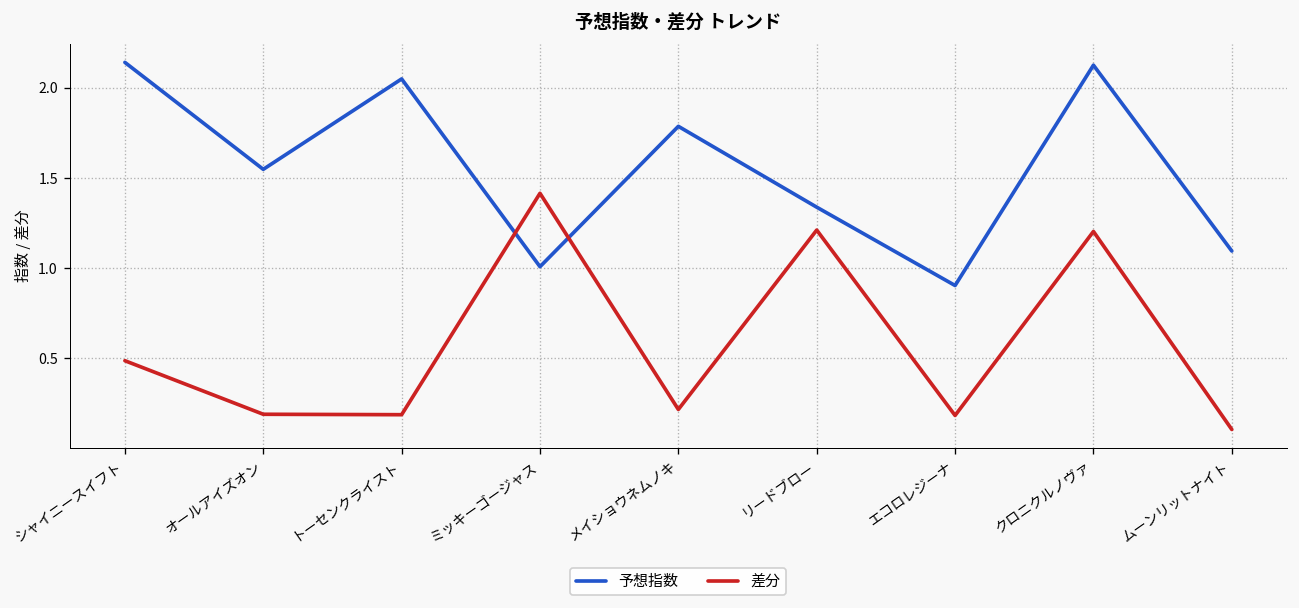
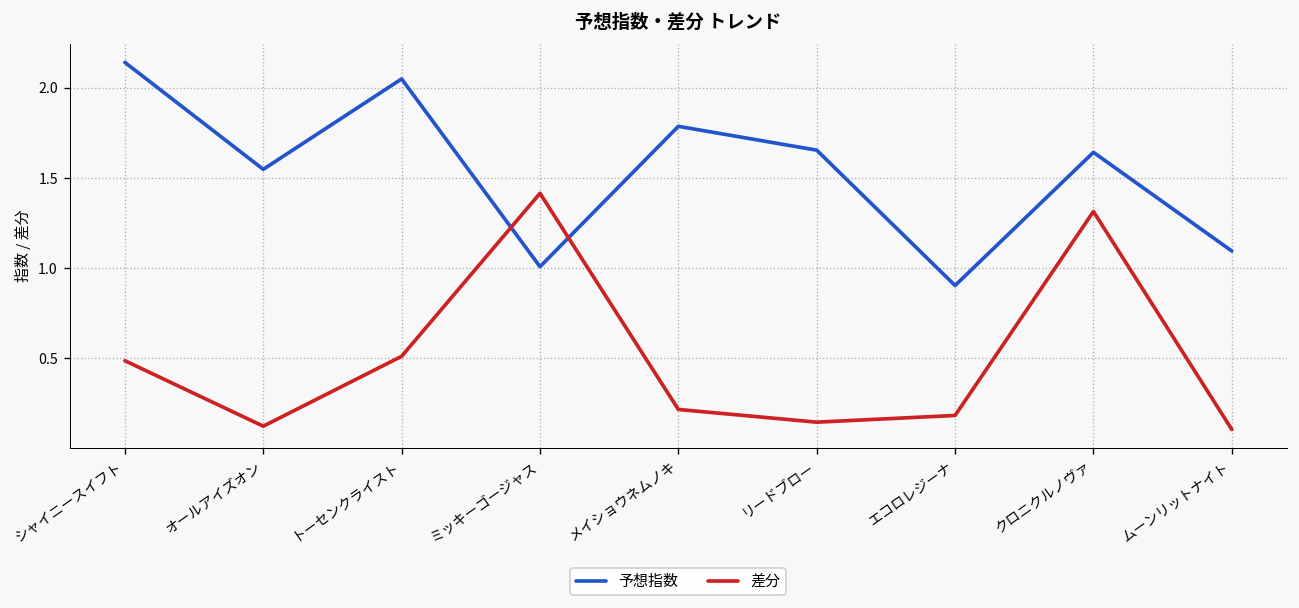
  {
    "予想指数": {
      "シャイニースイフト": 2.14,
      "オールアイズオン": 1.55,
      "トーセンクライスト": 2.05,
      "ミッキーゴージャス": 1.01,
      "メイショウネムノキ": 1.79,
-     "リードブロー": 1.34,
+     "リードブロー": 1.65,
      "エコロレジーナ": 0.90,
-     "クロニクルノヴァ": 2.13,
+     "クロニクルノヴァ": 1.64,
      "ムーンリットナイト": 1.09
    },
    "差分": {
      "シャイニースイフト": 0.48,
-     "オールアイズオン": 0.19,
-     "トーセンクライスト": 0.18,
+     "オールアイズオン": 0.12,
+     "トーセンクライスト": 0.51,
      "ミッキーゴージャス": 1.41,
      "メイショウネムノキ": 0.21,
-     "リードブロー": 1.21,
+     "リードブロー": 0.14,
      "エコロレジーナ": 0.18,
-     "クロニクルノヴァ": 1.20,
+     "クロニクルノヴァ": 1.31,
      "ムーンリットナイト": 0.10
    }
  }
